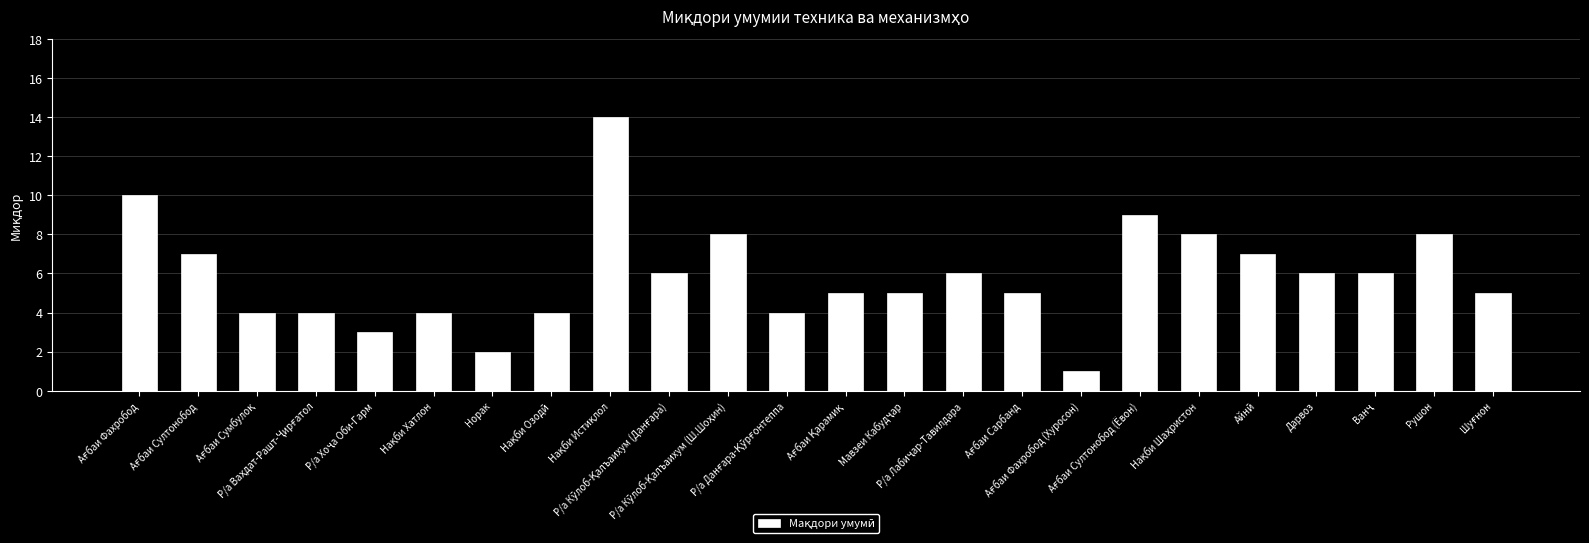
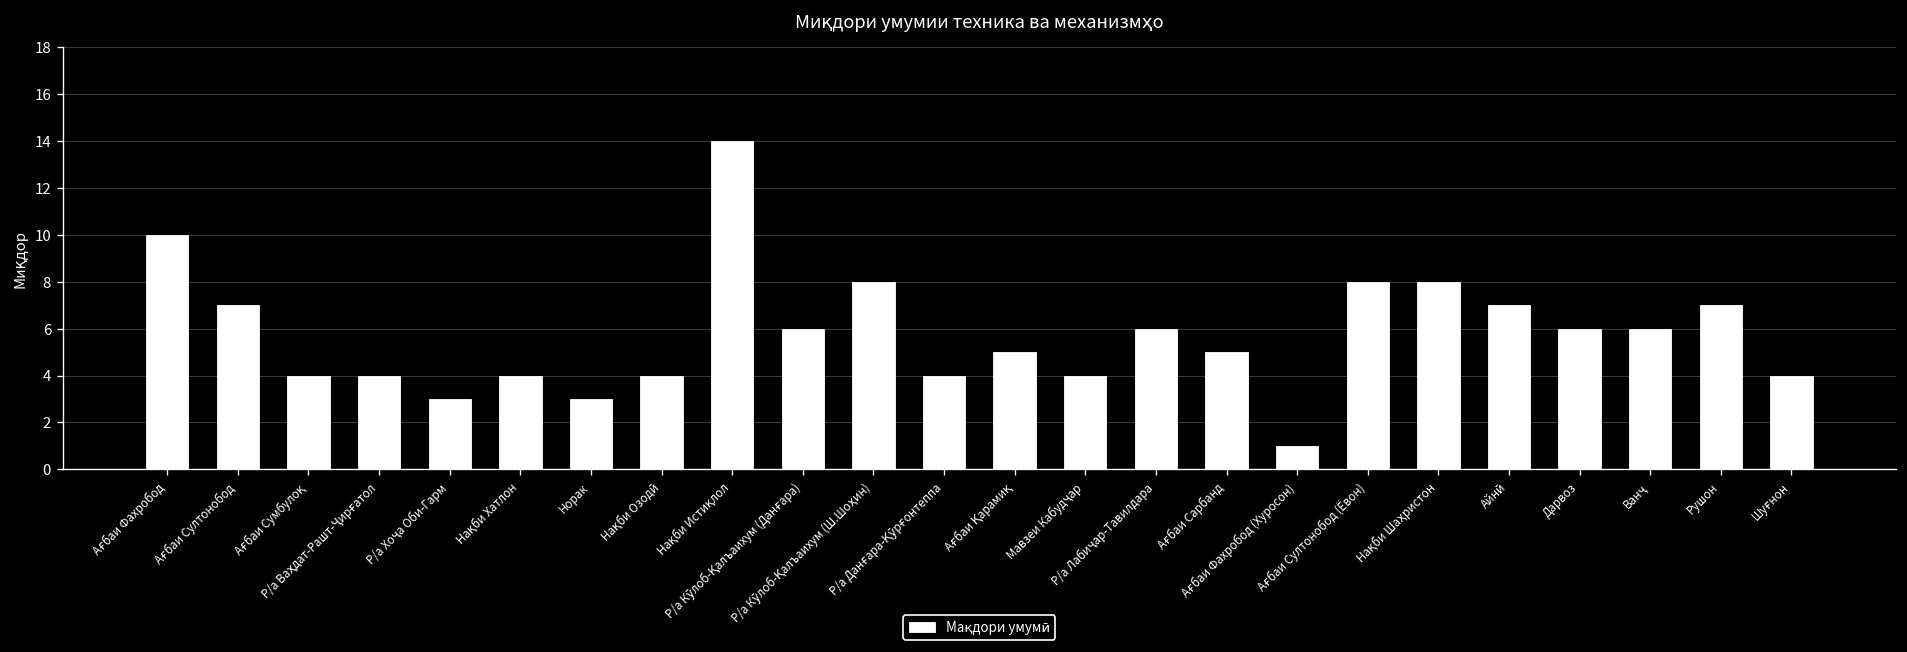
  {
    "Ағбаи Фахробод": 10,
    "Ағбаи Султонобод": 7,
    "Ағбаи Сумбулоқ": 4,
    "Р/а Ваҳдат-Рашт-Ҷирғатол": 4,
    "Р/а Хоҷа Оби-Гарм": 3,
    "Нақби Хатлон": 4,
-   "Норак": 2,
+   "Норак": 3,
    "Нақби Озодӣ": 4,
    "Нақби Истиқлол": 14,
    "Р/а Кӯлоб-Қалъаихум (Данғара)": 6,
    "Р/а Кӯлоб-Қалъаихум (Ш.Шоҳин)": 8,
    "Р/а Данғара-Қӯрғонтеппа": 4,
    "Ағбаи Қарамиқ": 5,
-   "Мавзеи Кабудҷар": 5,
+   "Мавзеи Кабудҷар": 4,
    "Р/а Лабиҷар-Тавилдара": 6,
    "Ағбаи Сарбанд": 5,
    "Ағбаи Фахробод (Хуросон)": 1,
-   "Ағбаи Султонобод (Ёвон)": 9,
+   "Ағбаи Султонобод (Ёвон)": 8,
    "Нақби Шаҳристон": 8,
    "Айнӣ": 7,
    "Дарвоз": 6,
    "Ванҷ": 6,
-   "Рушон": 8,
-   "Шуғнон": 5
+   "Рушон": 7,
+   "Шуғнон": 4
  }
